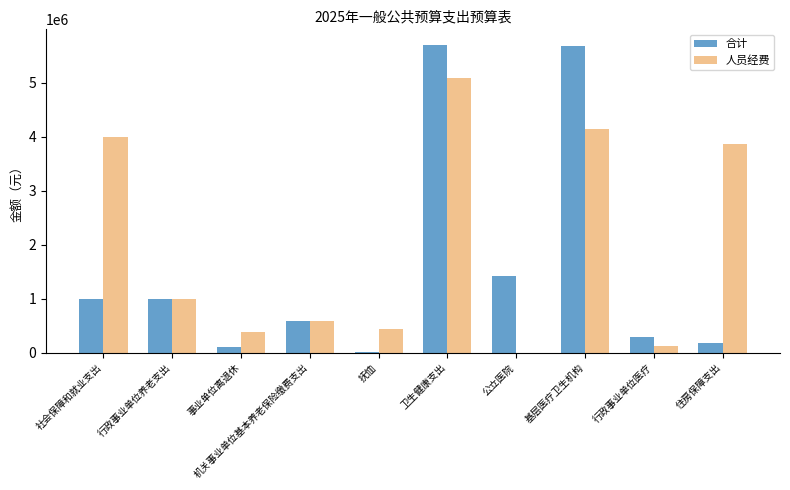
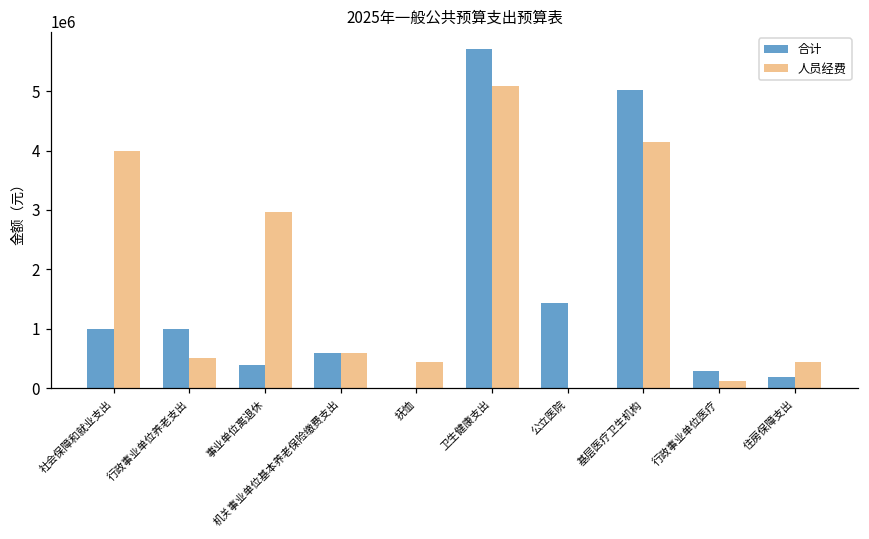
  {
    "合计": {
      "社会保障和就业支出": 1000000,
      "行政事业单位养老支出": 1000000,
-     "事业单位离退休": 100000,
+     "事业单位离退休": 400000,
      "机关事业单位基本养老保险缴费支出": 600000,
      "卫生健康支出": 5700000,
      "公立医院": 1400000,
-     "基层医疗卫生机构": 5700000,
+     "基层医疗卫生机构": 5000000,
      "行政事业单位医疗": 300000,
      "住房保障支出": 200000
    },
    "人员经费": {
      "社会保障和就业支出": 4000000,
-     "行政事业单位养老支出": 1000000,
-     "事业单位离退休": 400000,
+     "行政事业单位养老支出": 500000,
+     "事业单位离退休": 3000000,
      "机关事业单位基本养老保险缴费支出": 600000,
      "抚恤": 400000,
      "卫生健康支出": 5100000,
      "公立医院": 0,
      "基层医疗卫生机构": 4100000,
      "行政事业单位医疗": 100000,
-     "住房保障支出": 3900000
+     "住房保障支出": 400000
    }
  }
